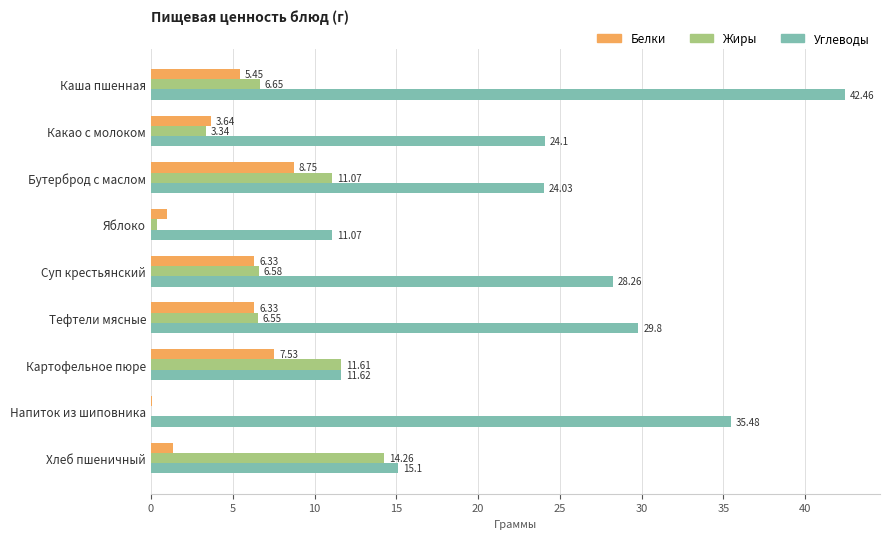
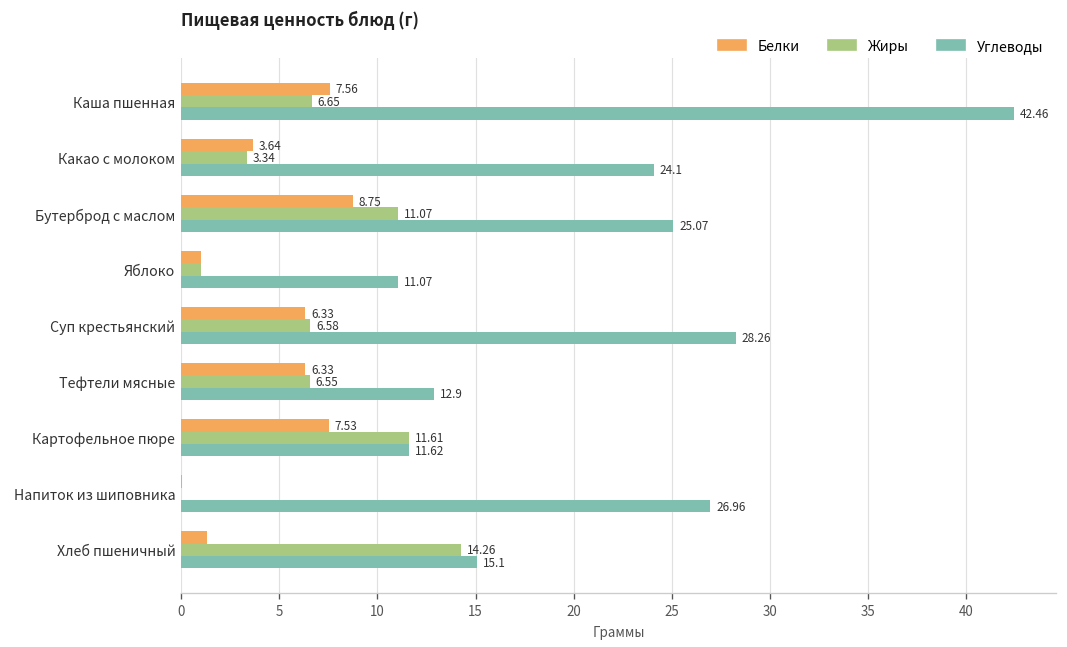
  {
    "Белки": {
-     "Каша пшенная": 5.45,
+     "Каша пшенная": 7.56,
      "Какао с молоком": 3.64,
      "Бутерброд с маслом": 8.75,
      "Суп крестьянский": 6.33,
      "Тефтели мясные": 6.33,
      "Картофельное пюре": 7.53
    },
    "Жиры": {
-     "Яблоко": 0.4
+     "Яблоко": 1.0
    },
    "Углеводы": {
      "Каша пшенная": 42.46,
      "Какао с молоком": 24.1,
-     "Бутерброд с маслом": 24.03,
+     "Бутерброд с маслом": 25.07,
      "Яблоко": 11.07,
      "Суп крестьянский": 28.26,
-     "Тефтели мясные": 29.8,
+     "Тефтели мясные": 12.9,
      "Картофельное пюре": 11.62,
-     "Напиток из шиповника": 35.48,
+     "Напиток из шиповника": 26.96,
      "Хлеб пшеничный": 15.1
    }
  }
